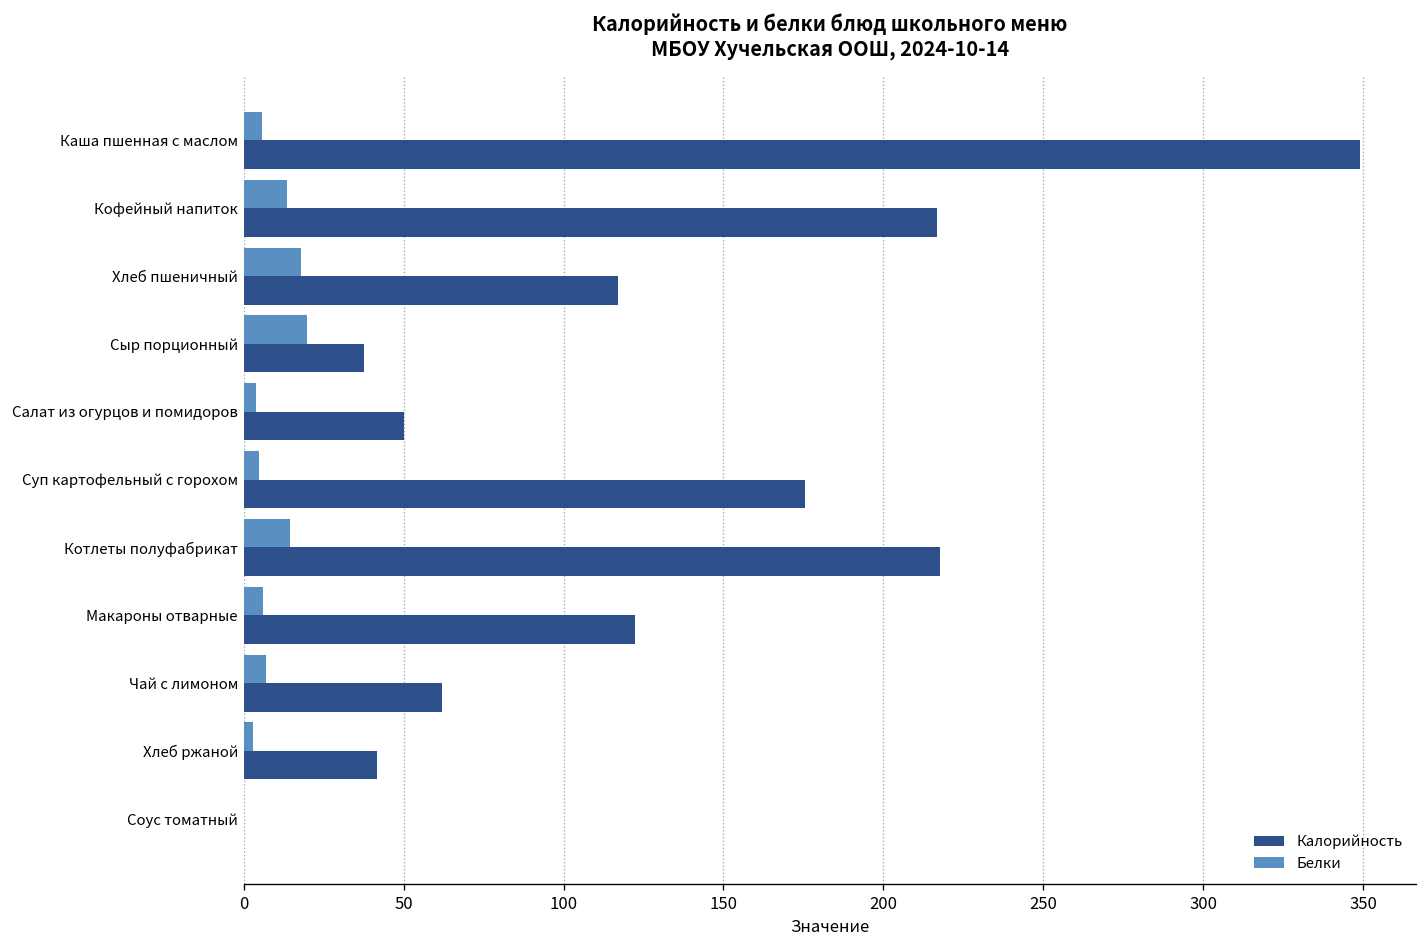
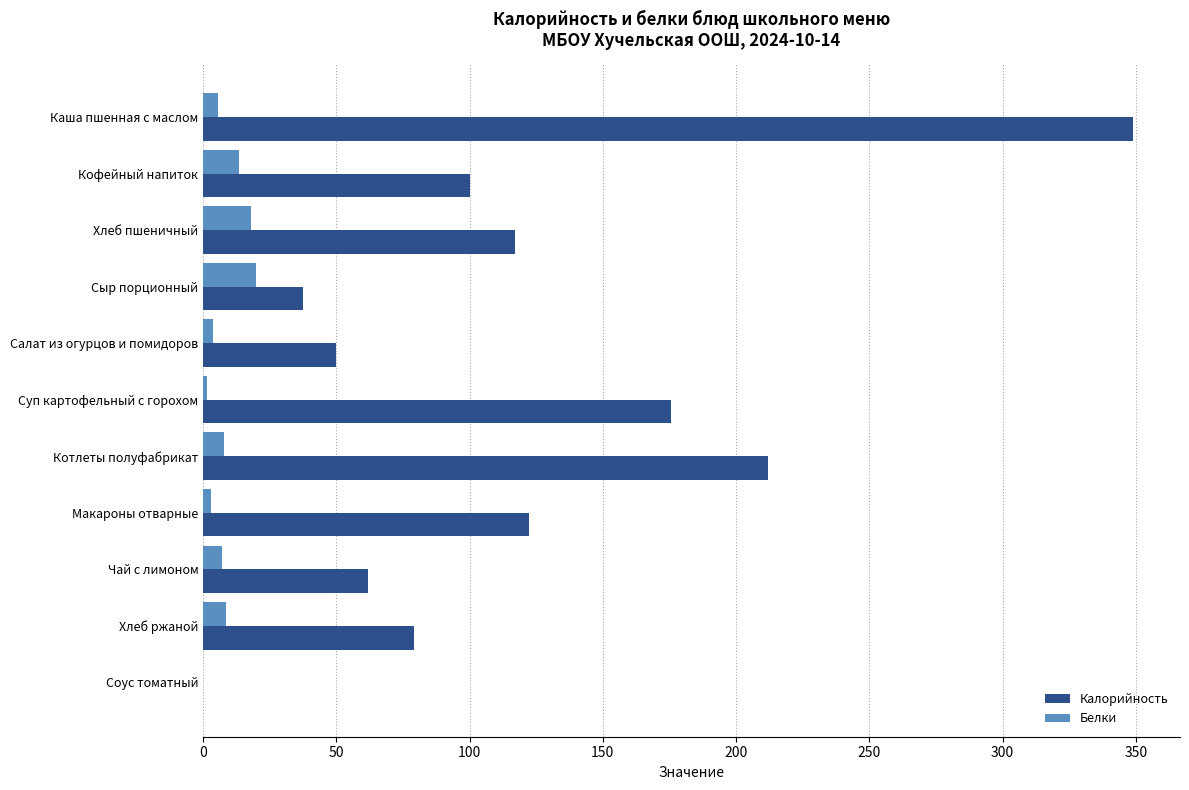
  {
    "Калорийность": {
      "Каша пшенная с маслом": 349,
-     "Кофейный напиток": 217,
+     "Кофейный напиток": 100,
      "Хлеб пшеничный": 117,
      "Сыр порционный": 38,
      "Салат из огурцов и помидоров": 50,
      "Суп картофельный с горохом": 176,
-     "Котлеты полуфабрикат": 218,
+     "Котлеты полуфабрикат": 212,
      "Макароны отварные": 122,
      "Чай с лимоном": 62,
-     "Хлеб ржаной": 42,
+     "Хлеб ржаной": 79,
      "Соус томатный": 0
    },
    "Белки": {
      "Каша пшенная с маслом": 6,
      "Кофейный напиток": 14,
      "Хлеб пшеничный": 18,
      "Сыр порционный": 20,
      "Салат из огурцов и помидоров": 4,
-     "Суп картофельный с горохом": 5,
-     "Котлеты полуфабрикат": 14,
-     "Макароны отварные": 6,
+     "Суп картофельный с горохом": 2,
+     "Котлеты полуфабрикат": 8,
+     "Макароны отварные": 3,
      "Чай с лимоном": 7,
-     "Хлеб ржаной": 3,
+     "Хлеб ржаной": 9,
      "Соус томатный": 0
    }
  }
